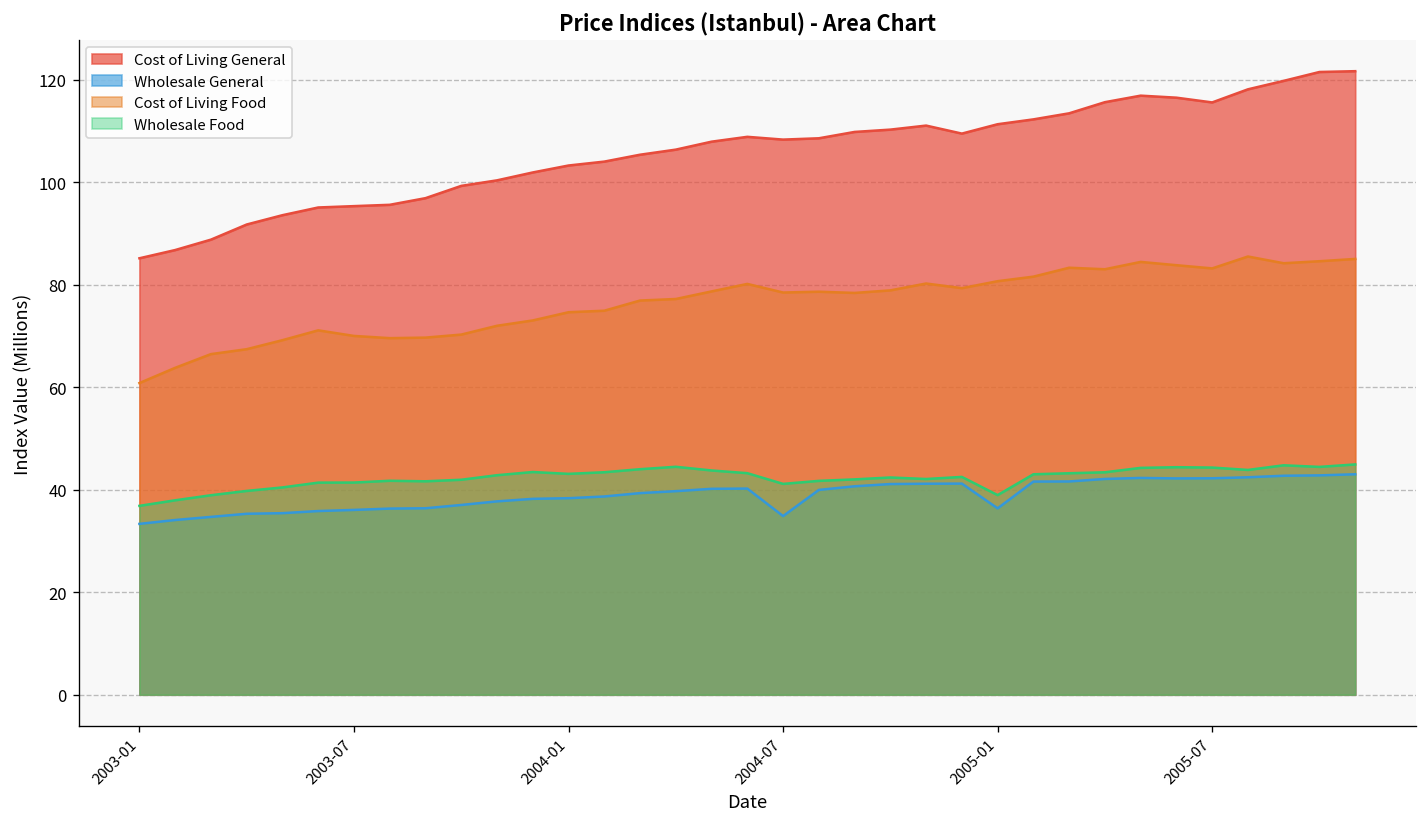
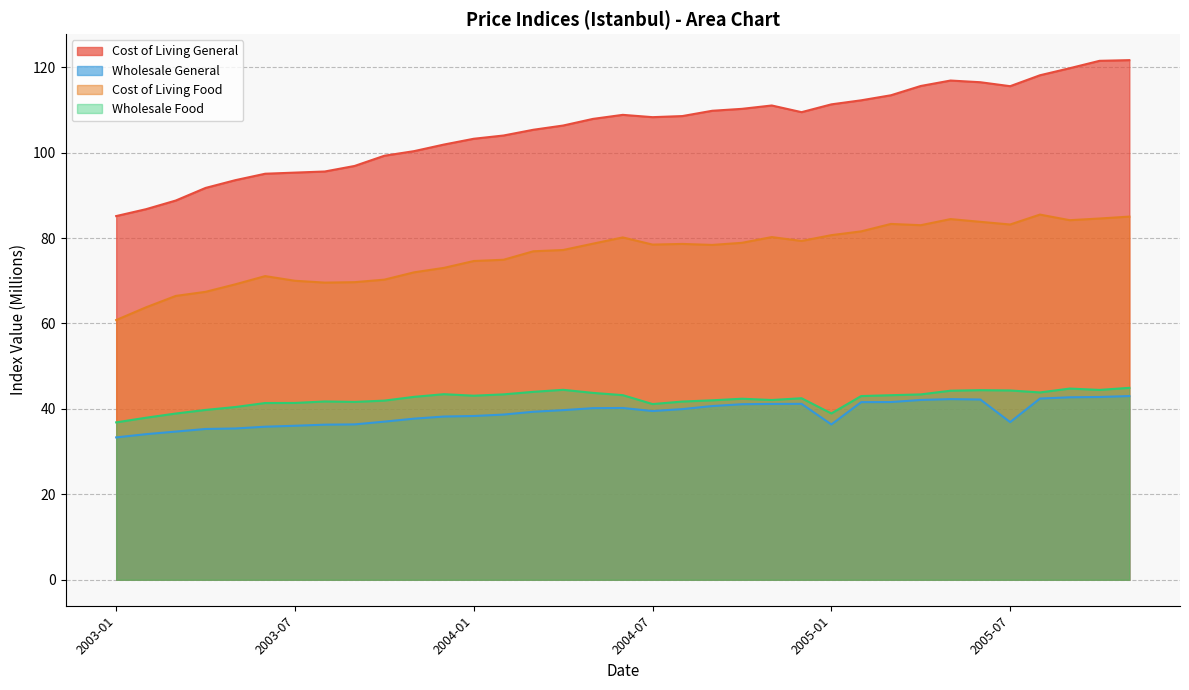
  {
    "Wholesale General": {
      "2003-01": 33,
      "2003-07": 36,
      "2004-01": 38,
-     "2004-07": 35,
+     "2004-07": 40,
      "2005-01": 36,
-     "2005-07": 42
+     "2005-07": 37
    },
    "Wholesale Food": {
      "2003-01": 37,
      "2003-07": 41,
      "2004-01": 43,
      "2004-07": 41,
      "2005-01": 39,
      "2005-07": 44
    }
  }
